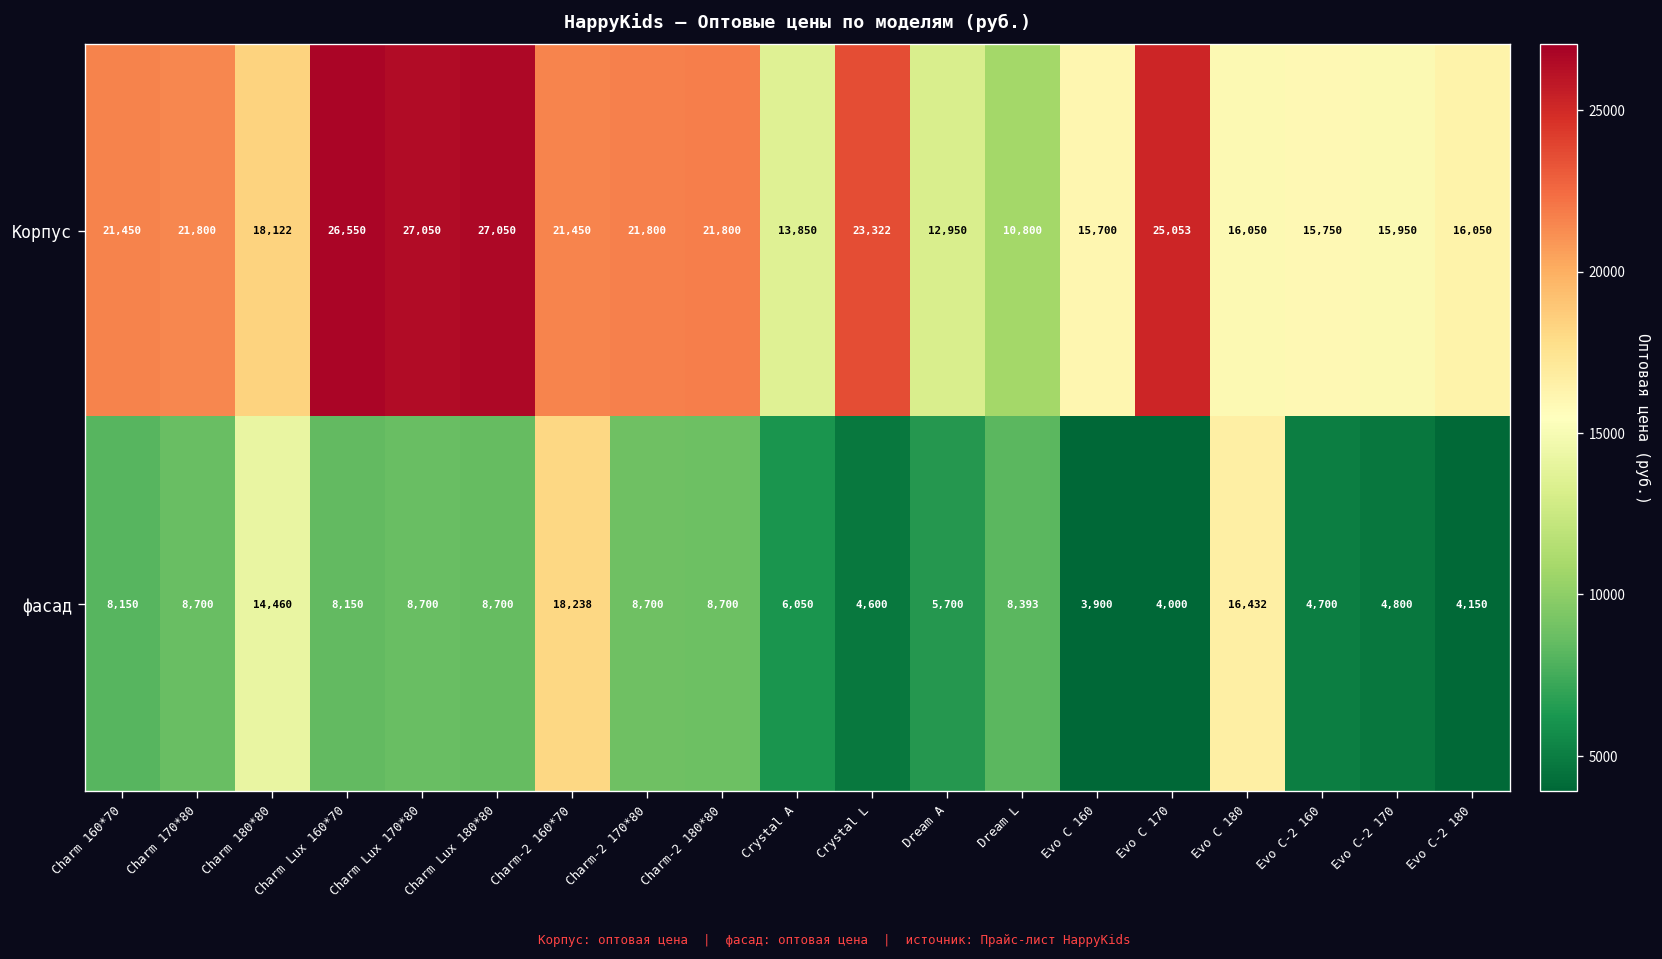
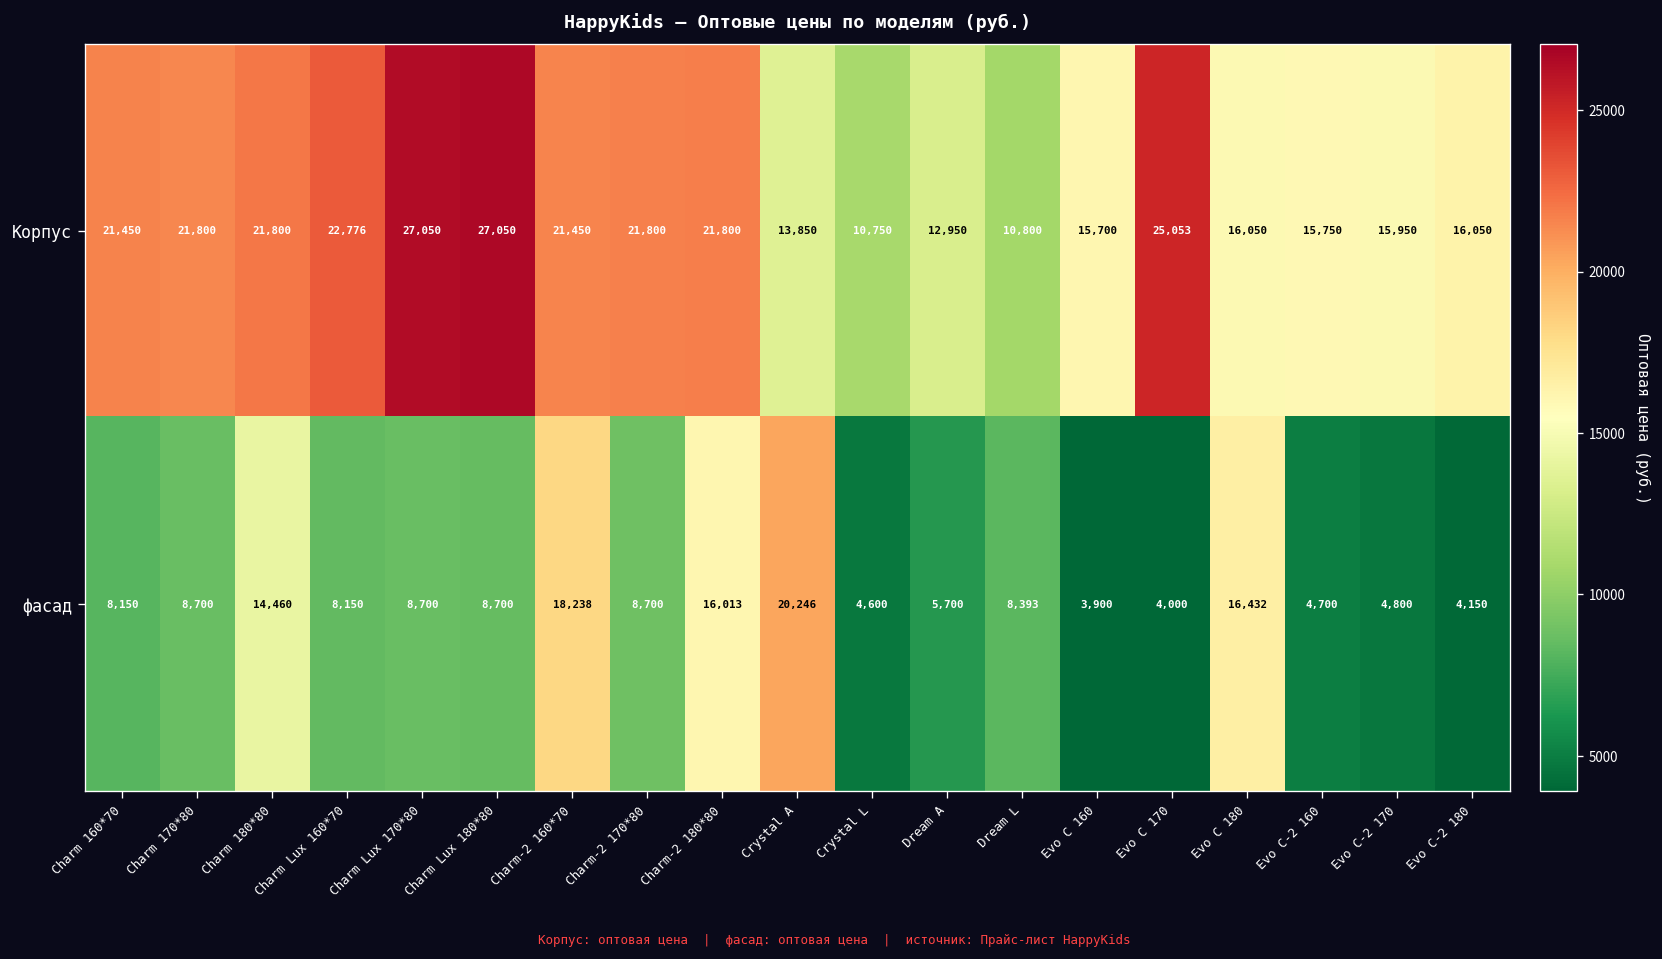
  {
    "Корпус": {
      "Charm 160*70": "21,450",
      "Charm 170*80": "21,800",
-     "Charm 180*80": "18,122",
-     "Charm Lux 160*70": "26,550",
+     "Charm 180*80": "21,800",
+     "Charm Lux 160*70": "22,776",
      "Charm Lux 170*80": "27,050",
      "Charm Lux 180*80": "27,050",
      "Charm-2 160*70": "21,450",
      "Charm-2 170*80": "21,800",
      "Charm-2 180*80": "21,800",
      "Crystal A": "13,850",
-     "Crystal L": "23,322",
+     "Crystal L": "10,750",
      "Dream A": "12,950",
      "Dream L": "10,800",
      "Evo C 160": "15,700",
      "Evo C 170": "25,053",
      "Evo C 180": "16,050",
      "Evo C-2 160": "15,750",
      "Evo C-2 170": "15,950",
      "Evo C-2 180": "16,050"
    },
    "фасад": {
      "Charm 160*70": "8,150",
      "Charm 170*80": "8,700",
      "Charm 180*80": "14,460",
      "Charm Lux 160*70": "8,150",
      "Charm Lux 170*80": "8,700",
      "Charm Lux 180*80": "8,700",
      "Charm-2 160*70": "18,238",
      "Charm-2 170*80": "8,700",
-     "Charm-2 180*80": "8,700",
-     "Crystal A": "6,050",
+     "Charm-2 180*80": "16,013",
+     "Crystal A": "20,246",
      "Crystal L": "4,600",
      "Dream A": "5,700",
      "Dream L": "8,393",
      "Evo C 160": "3,900",
      "Evo C 170": "4,000",
      "Evo C 180": "16,432",
      "Evo C-2 160": "4,700",
      "Evo C-2 170": "4,800",
      "Evo C-2 180": "4,150"
    }
  }
